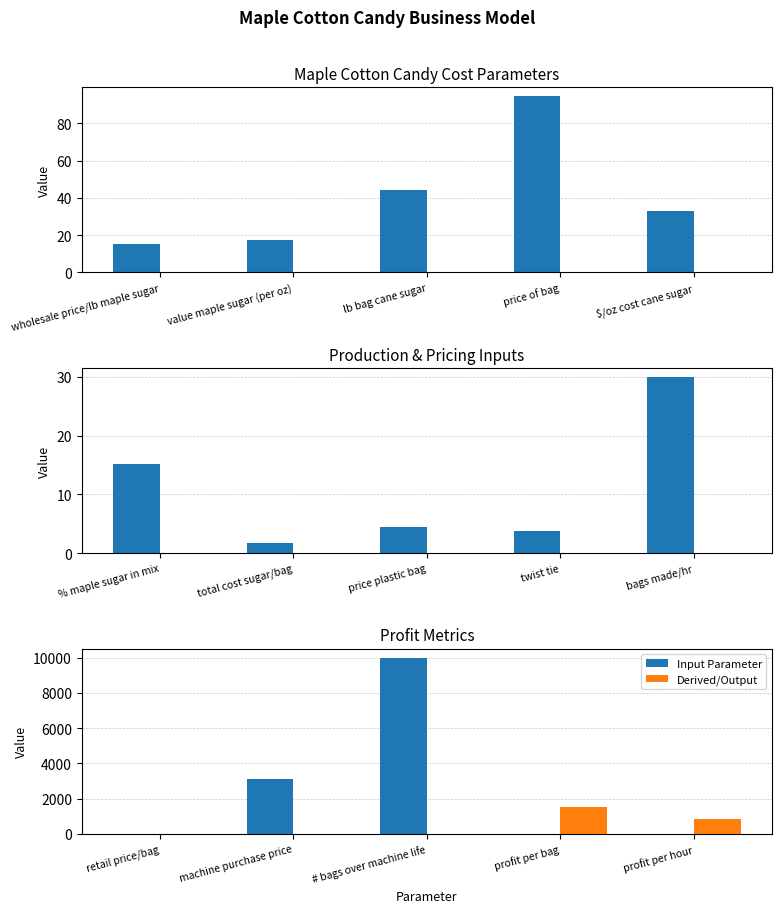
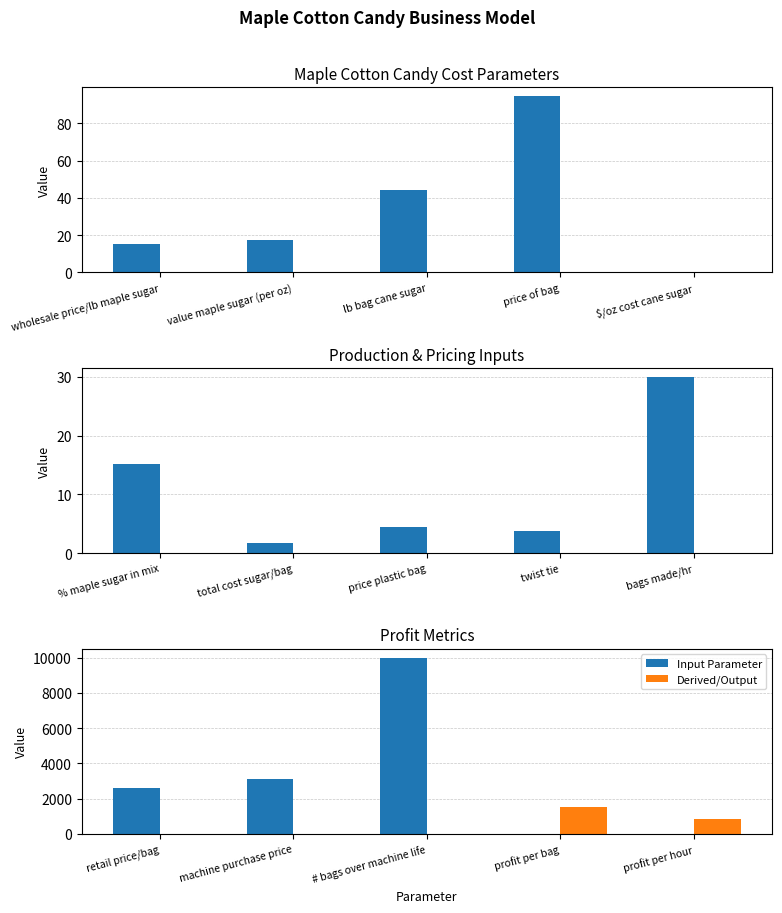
  {
    "Maple Cotton Candy Cost Parameters": {
      "Input Parameter": {
        "wholesale price/lb maple sugar": 15,
        "value maple sugar (per oz)": 17,
        "lb bag cane sugar": 44,
        "price of bag": 95,
-       "$/oz cost cane sugar": 33
+       "$/oz cost cane sugar": 0
      },
      "Derived/Output": {
        "wholesale price/lb maple sugar": 0,
        "value maple sugar (per oz)": 0,
        "lb bag cane sugar": 0,
        "price of bag": 0,
        "$/oz cost cane sugar": 0
      }
    },
    "Production & Pricing Inputs": {
      "Input Parameter": {
        "% maple sugar in mix": 15,
        "total cost sugar/bag": 2,
        "price plastic bag": 4,
        "twist tie": 4,
        "bags made/hr": 30
      },
      "Derived/Output": {
        "% maple sugar in mix": 0,
        "total cost sugar/bag": 0,
        "price plastic bag": 0,
        "twist tie": 0,
        "bags made/hr": 0
      }
    },
    "Profit Metrics": {
      "Input Parameter": {
-       "retail price/bag": 0,
+       "retail price/bag": 2600,
        "machine purchase price": 3100,
        "# bags over machine life": 10000
      },
      "Derived/Output": {
        "retail price/bag": 0,
        "machine purchase price": 0,
        "# bags over machine life": 0,
        "profit per bag": 1500,
        "profit per hour": 900
      }
    }
  }
